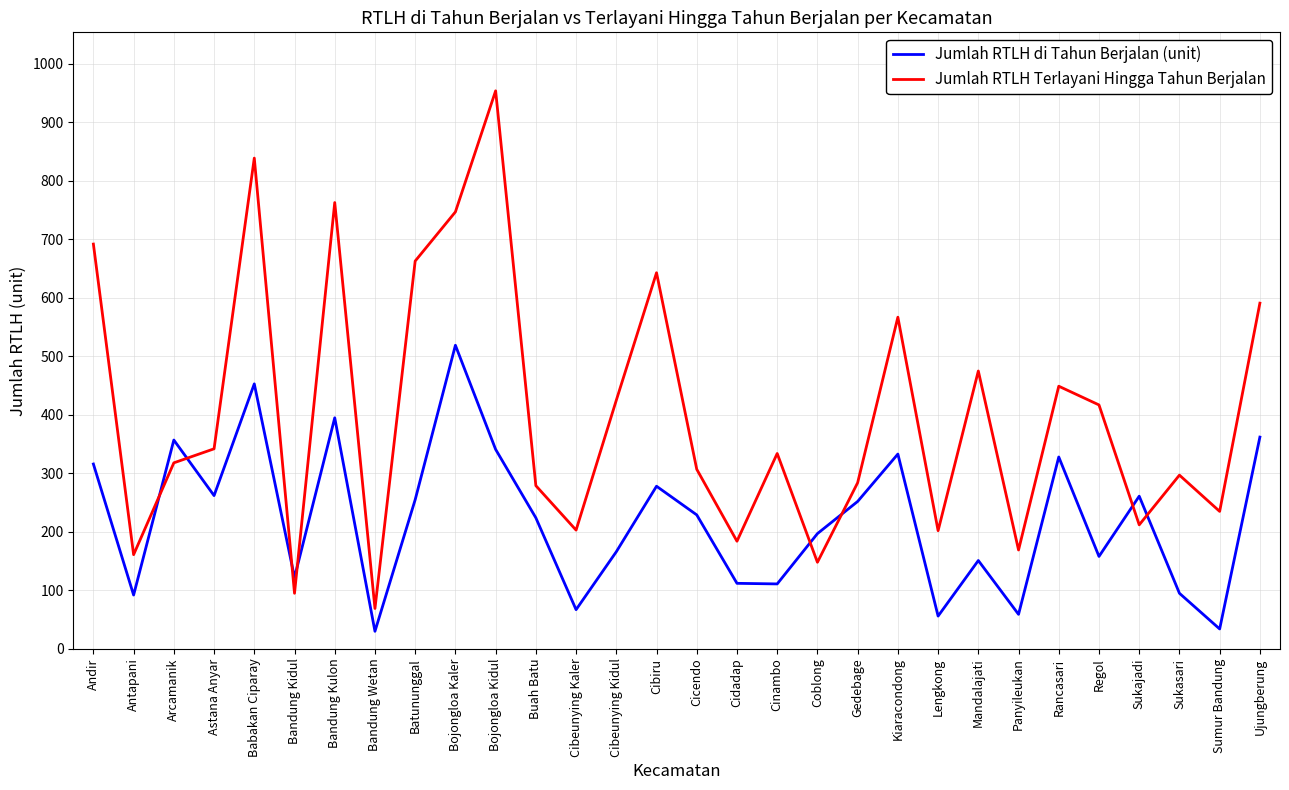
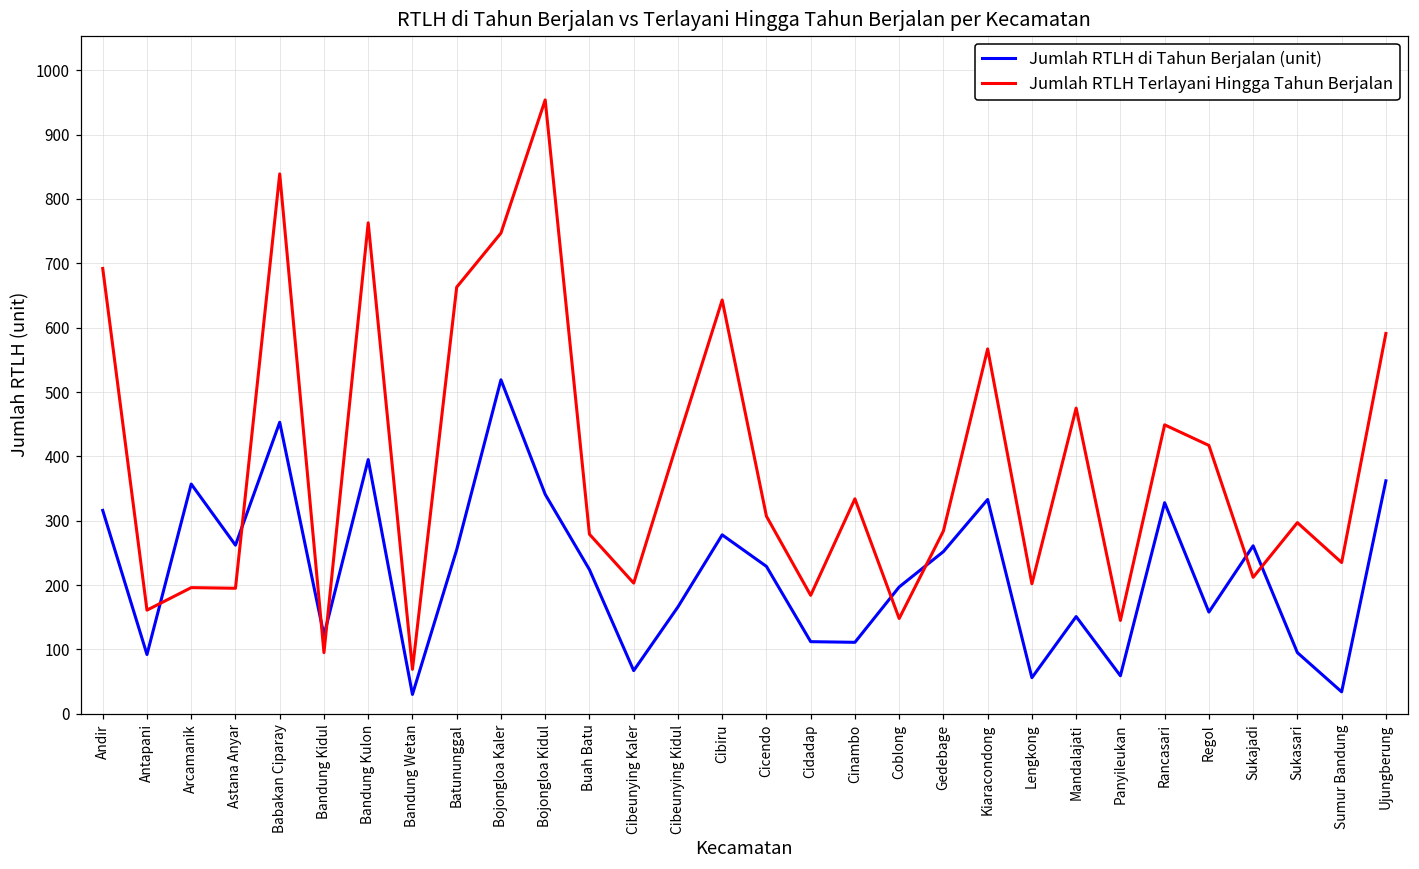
  {
    "Jumlah RTLH di Tahun Berjalan (unit)": {
      "Andir": 320,
      "Antapani": 90,
      "Arcamanik": 360,
      "Astana Anyar": 260,
      "Babakan Ciparay": 450,
      "Bandung Kidul": 120,
      "Bandung Kulon": 400,
      "Bandung Wetan": 30,
      "Batununggal": 260,
      "Bojongloa Kaler": 520,
      "Bojongloa Kidul": 340,
      "Buah Batu": 220,
      "Cibeunying Kaler": 70,
      "Cibeunying Kidul": 170,
      "Cibiru": 280,
      "Cicendo": 230,
      "Cidadap": 110,
      "Cinambo": 110,
      "Coblong": 200,
      "Gedebage": 250,
      "Kiaracondong": 330,
      "Lengkong": 60,
      "Mandalajati": 150,
      "Panyileukan": 60,
      "Rancasari": 330,
      "Regol": 160,
      "Sukajadi": 260,
      "Sukasari": 100,
      "Sumur Bandung": 30,
      "Ujungberung": 360
    },
    "Jumlah RTLH Terlayani Hingga Tahun Berjalan": {
      "Andir": 690,
      "Antapani": 160,
-     "Arcamanik": 320,
-     "Astana Anyar": 340,
+     "Arcamanik": 200,
+     "Astana Anyar": 200,
      "Babakan Ciparay": 840,
      "Bandung Kidul": 100,
      "Bandung Kulon": 760,
      "Bandung Wetan": 70,
      "Batununggal": 660,
      "Bojongloa Kaler": 750,
      "Bojongloa Kidul": 950,
      "Buah Batu": 280,
      "Cibeunying Kaler": 200,
      "Cibeunying Kidul": 430,
      "Cibiru": 640,
      "Cicendo": 310,
      "Cidadap": 180,
      "Cinambo": 330,
      "Coblong": 150,
      "Gedebage": 280,
      "Kiaracondong": 570,
      "Lengkong": 200,
      "Mandalajati": 480,
-     "Panyileukan": 170,
+     "Panyileukan": 150,
      "Rancasari": 450,
      "Regol": 420,
      "Sukajadi": 210,
      "Sukasari": 300,
      "Sumur Bandung": 240,
      "Ujungberung": 590
    }
  }
